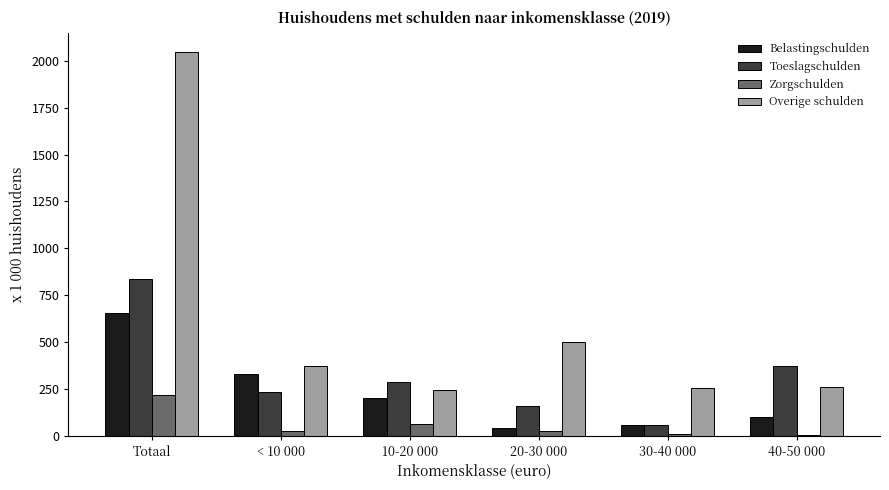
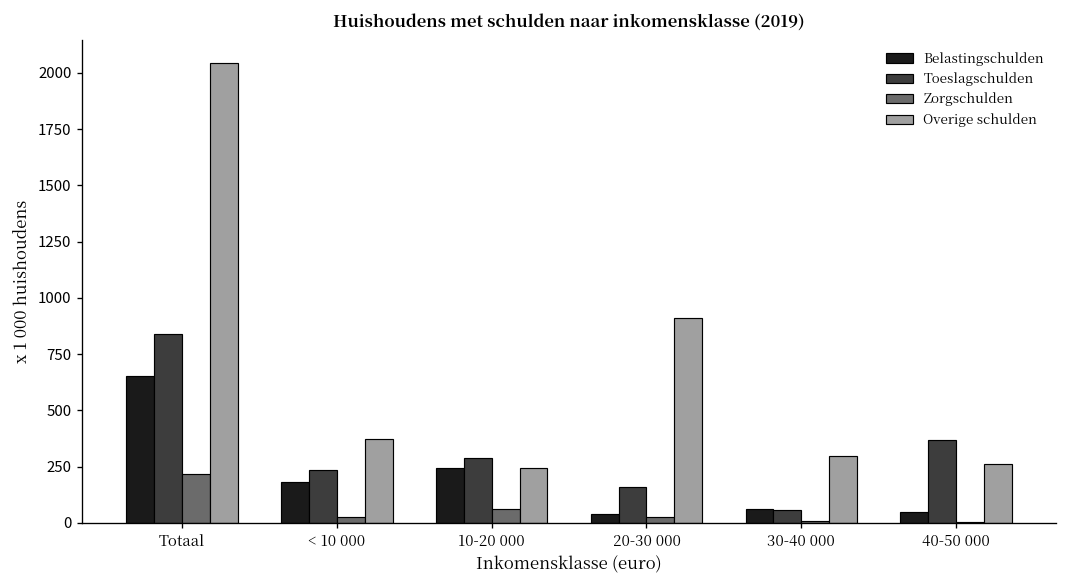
  {
    "Belastingschulden": {
      "Totaal": 650,
-     "< 10 000": 330,
-     "10-20 000": 200,
+     "< 10 000": 180,
+     "10-20 000": 250,
      "20-30 000": 40,
      "30-40 000": 60,
-     "40-50 000": 100
+     "40-50 000": 50
    },
    "Toeslagschulden": {
      "Totaal": 840,
      "< 10 000": 230,
      "10-20 000": 290,
      "20-30 000": 160,
      "30-40 000": 60,
      "40-50 000": 370
    },
    "Zorgschulden": {
      "Totaal": 220,
      "< 10 000": 20,
      "10-20 000": 60,
      "20-30 000": 30
    },
    "Overige schulden": {
      "Totaal": 2050,
      "< 10 000": 370,
      "10-20 000": 240,
-     "20-30 000": 500,
-     "30-40 000": 250,
+     "20-30 000": 910,
+     "30-40 000": 300,
      "40-50 000": 260
    }
  }
